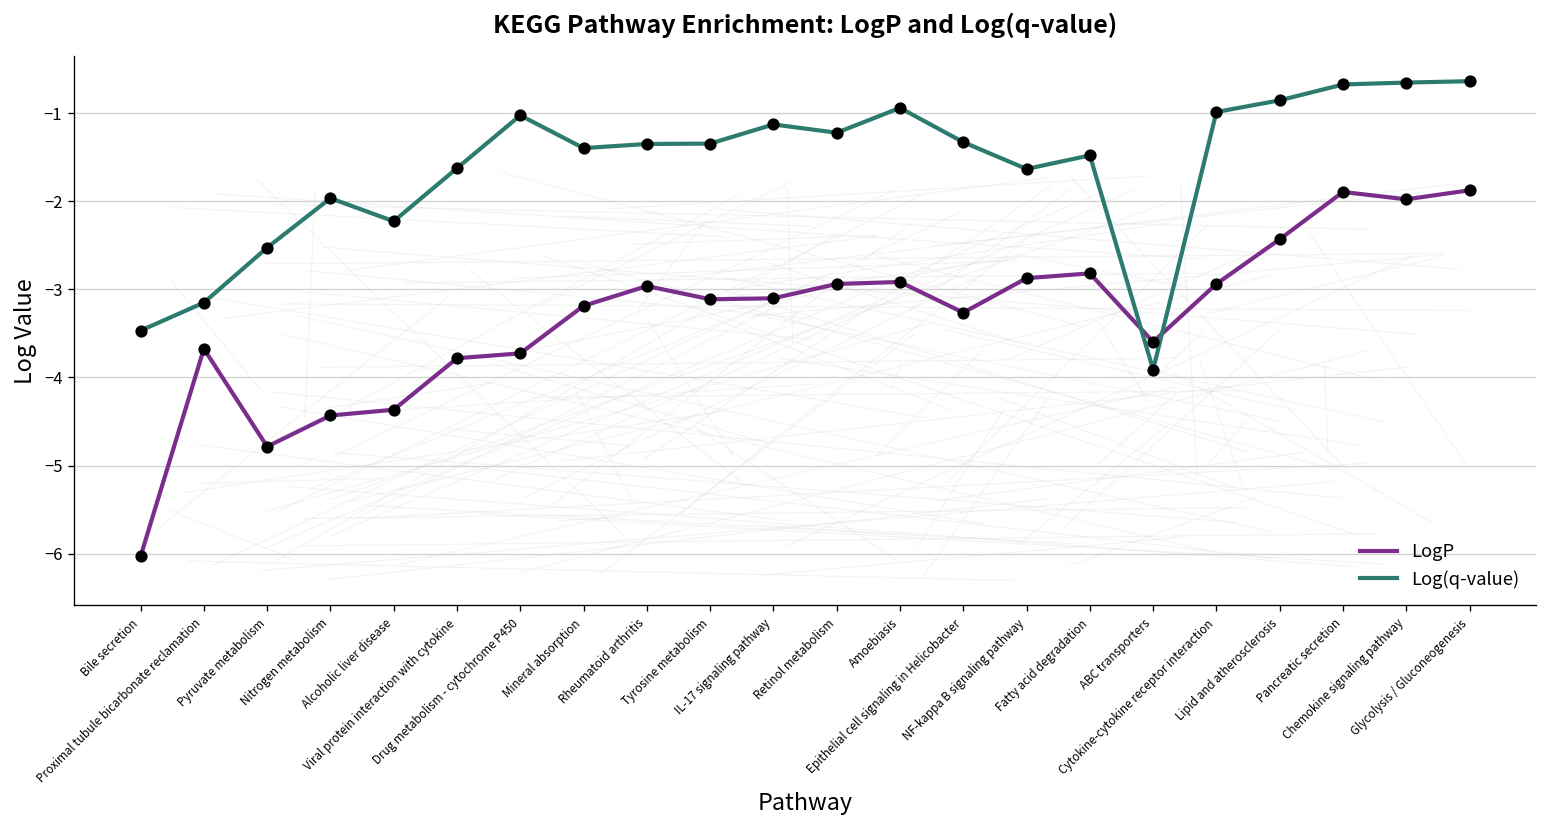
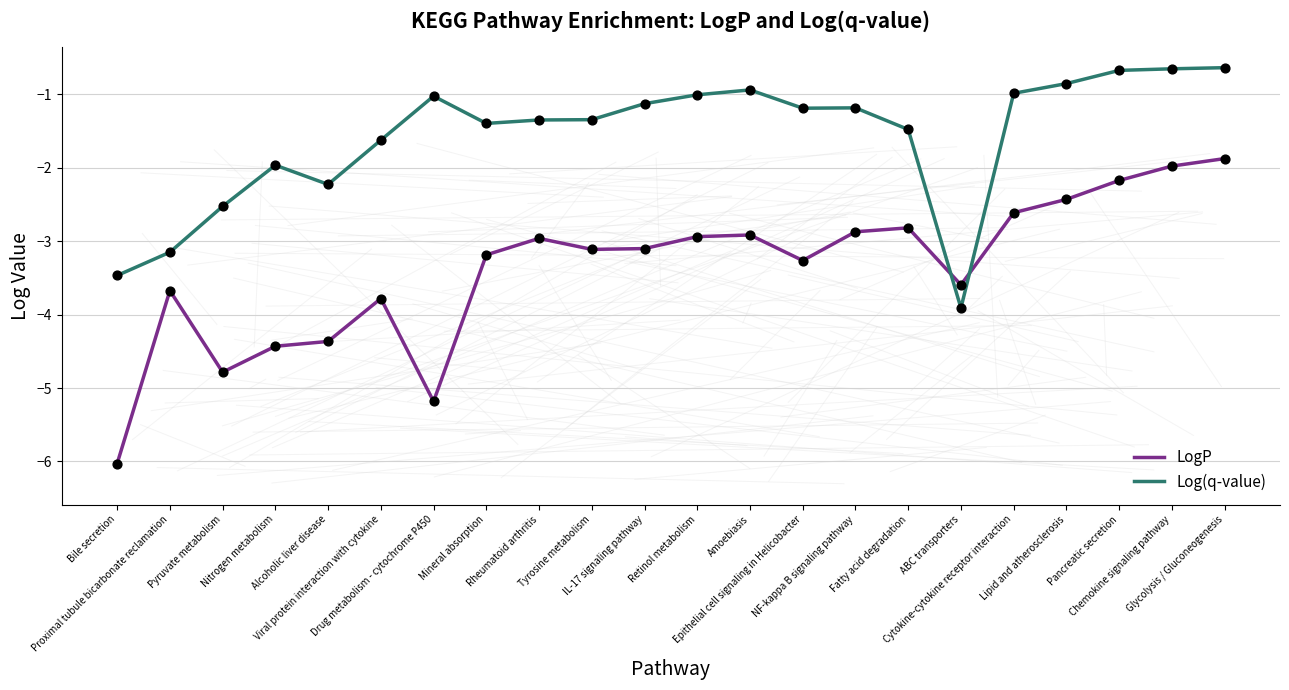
  {
    "LogP": {
      "Bile secretion": -6.0,
      "Proximal tubule bicarbonate reclamation": -3.7,
      "Pyruvate metabolism": -4.8,
      "Nitrogen metabolism": -4.4,
      "Alcoholic liver disease": -4.4,
      "Viral protein interaction with cytokine": -3.8,
-     "Drug metabolism - cytochrome P450": -3.7,
+     "Drug metabolism - cytochrome P450": -5.2,
      "Mineral absorption": -3.2,
      "Rheumatoid arthritis": -3.0,
      "Tyrosine metabolism": -3.1,
      "IL-17 signaling pathway": -3.1,
      "Retinol metabolism": -2.9,
      "Amoebiasis": -2.9,
      "Epithelial cell signaling in Helicobacter": -3.3,
      "NF-kappa B signaling pathway": -2.9,
      "Fatty acid degradation": -2.8,
      "ABC transporters": -3.6,
-     "Cytokine-cytokine receptor interaction": -2.9,
+     "Cytokine-cytokine receptor interaction": -2.6,
      "Lipid and atherosclerosis": -2.4,
-     "Pancreatic secretion": -1.9,
+     "Pancreatic secretion": -2.2,
      "Chemokine signaling pathway": -2.0,
      "Glycolysis / Gluconeogenesis": -1.9
    },
    "Log(q-value)": {
      "Bile secretion": -3.5,
      "Proximal tubule bicarbonate reclamation": -3.2,
      "Pyruvate metabolism": -2.5,
      "Nitrogen metabolism": -2.0,
      "Alcoholic liver disease": -2.2,
      "Viral protein interaction with cytokine": -1.6,
      "Drug metabolism - cytochrome P450": -1.0,
      "Mineral absorption": -1.4,
      "Rheumatoid arthritis": -1.4,
      "Tyrosine metabolism": -1.3,
      "IL-17 signaling pathway": -1.1,
-     "Retinol metabolism": -1.2,
+     "Retinol metabolism": -1.0,
      "Amoebiasis": -0.9,
-     "Epithelial cell signaling in Helicobacter": -1.3,
-     "NF-kappa B signaling pathway": -1.6,
+     "Epithelial cell signaling in Helicobacter": -1.2,
+     "NF-kappa B signaling pathway": -1.2,
      "Fatty acid degradation": -1.5,
      "ABC transporters": -3.9,
      "Cytokine-cytokine receptor interaction": -1.0,
      "Lipid and atherosclerosis": -0.9,
      "Pancreatic secretion": -0.7,
      "Chemokine signaling pathway": -0.7,
      "Glycolysis / Gluconeogenesis": -0.6
    }
  }
